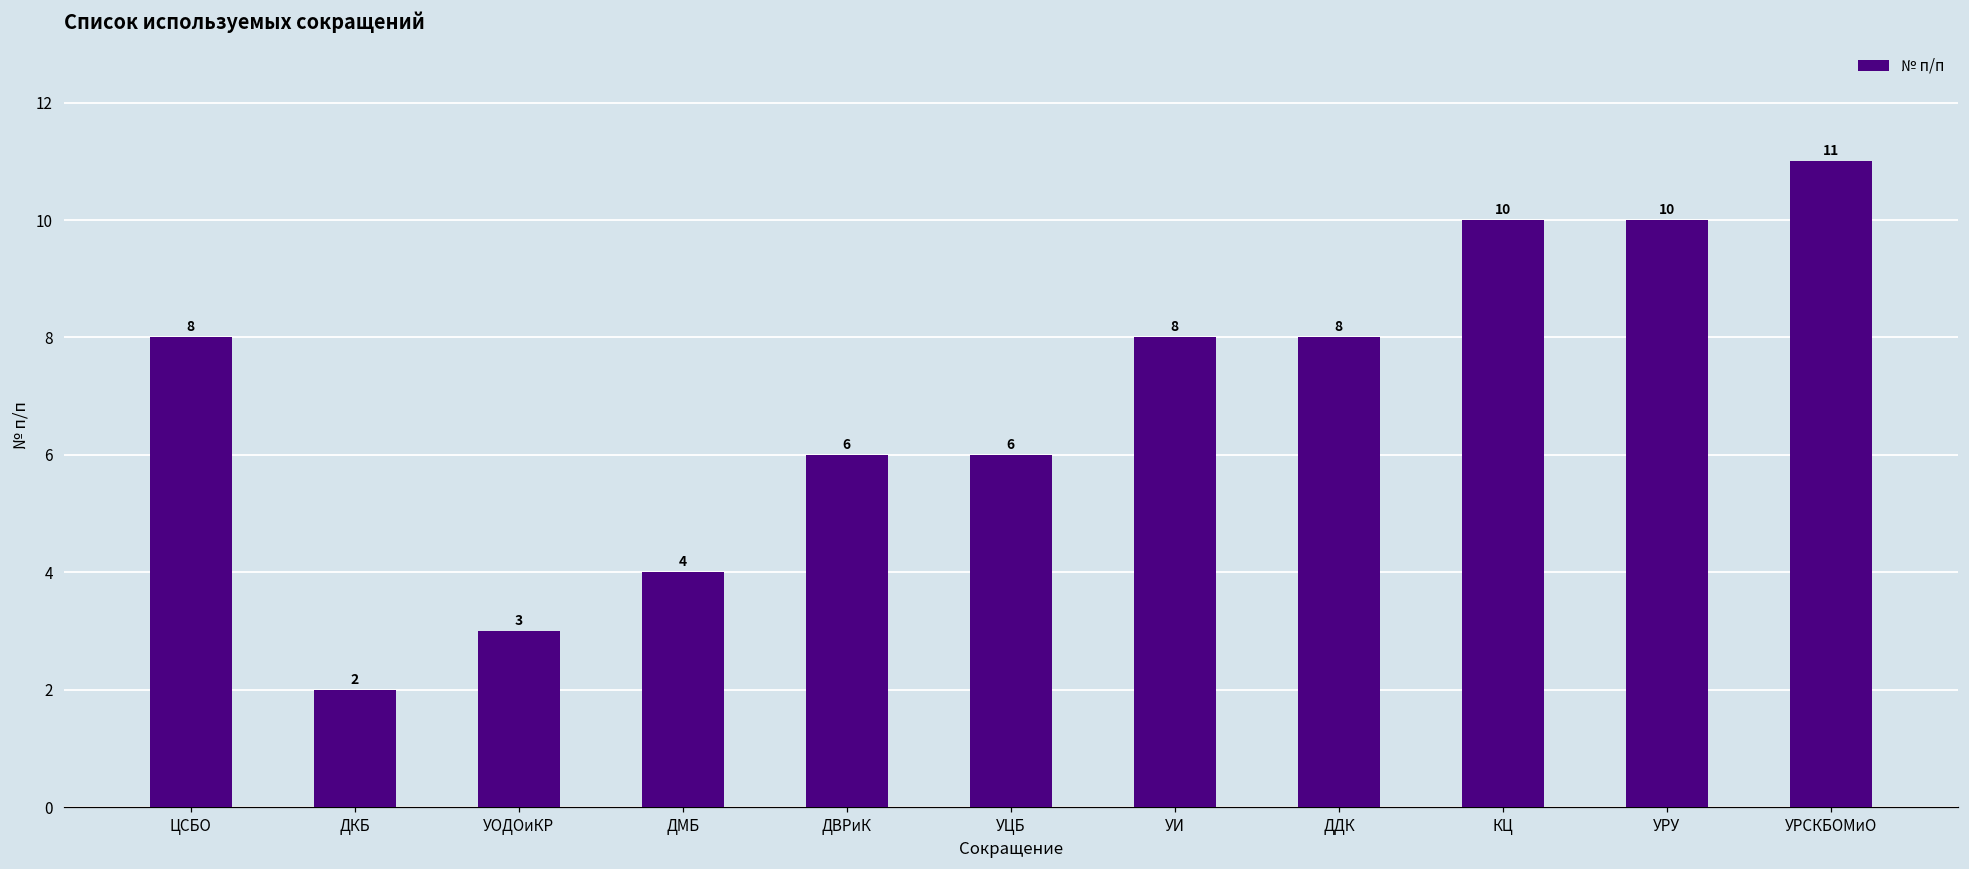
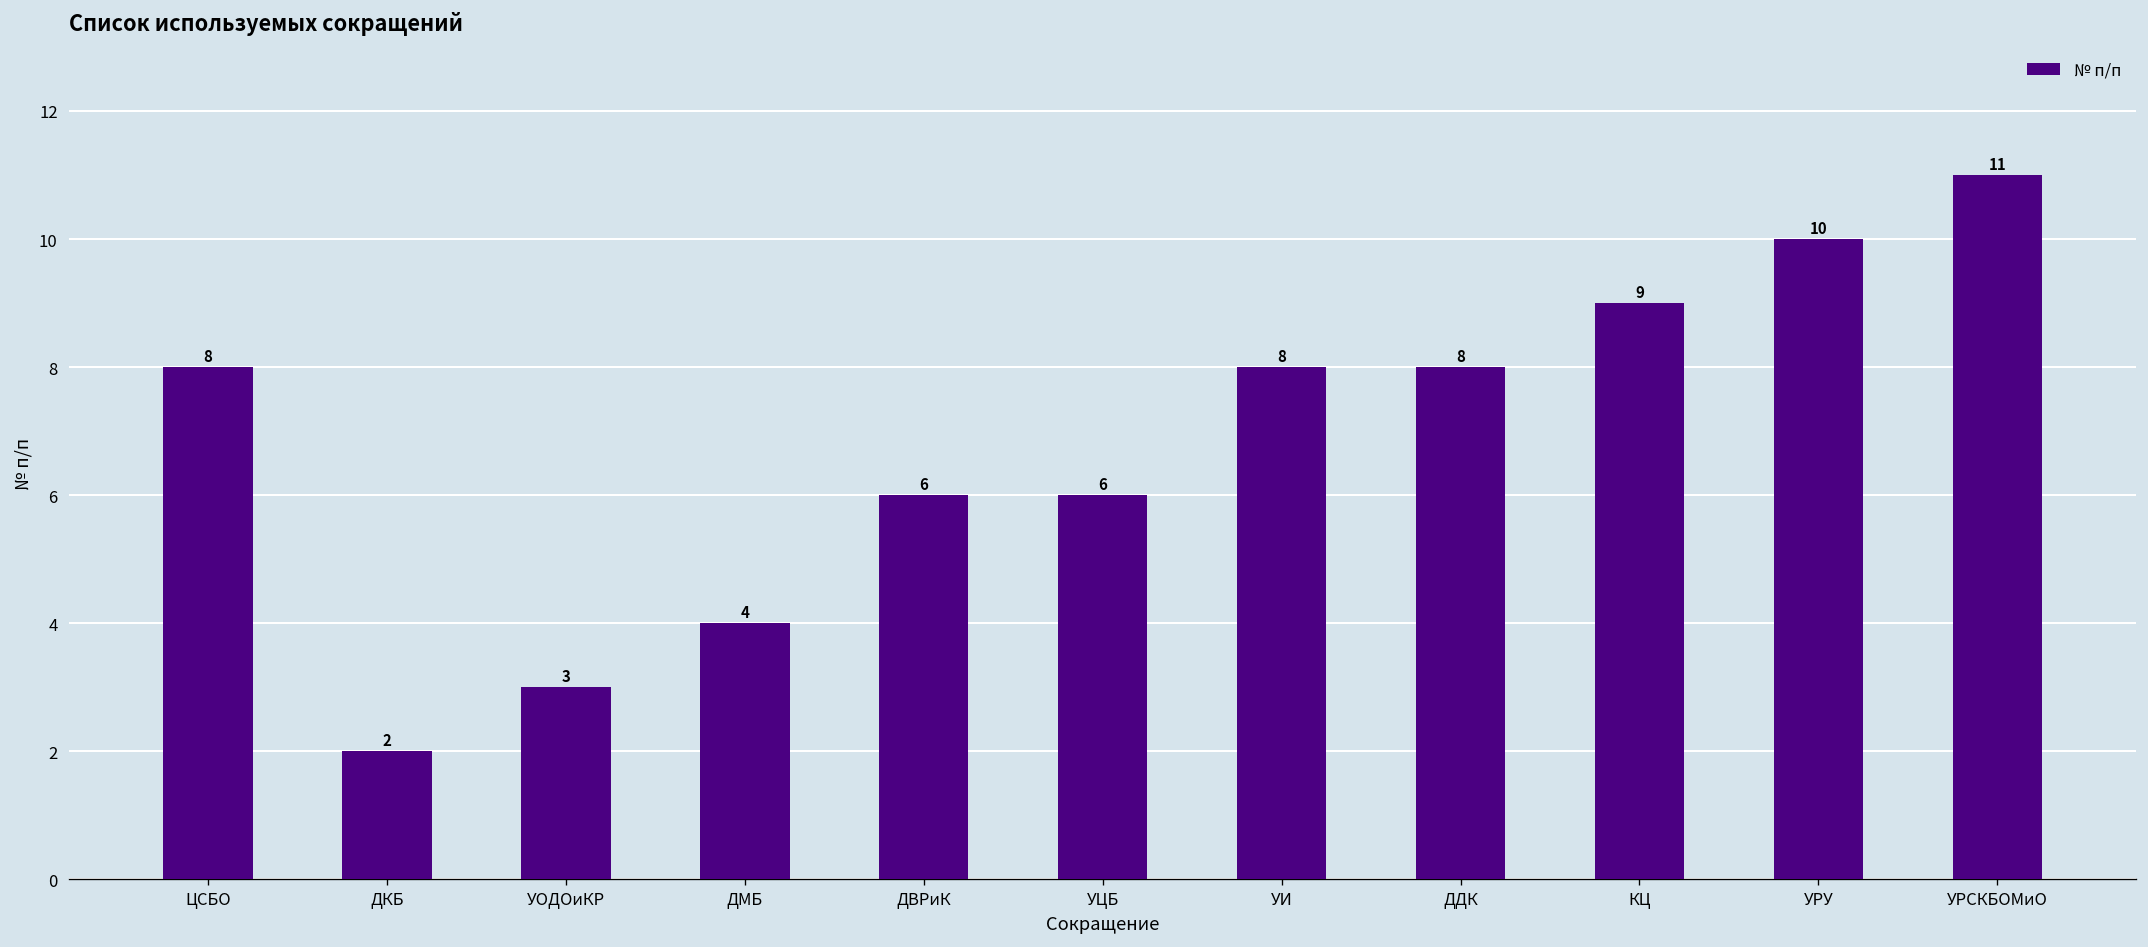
  {
    "ЦСБО": 8,
    "ДКБ": 2,
    "УОДОиКР": 3,
    "ДМБ": 4,
    "ДВРиК": 6,
    "УЦБ": 6,
    "УИ": 8,
    "ДДК": 8,
-   "КЦ": 10,
+   "КЦ": 9,
    "УРУ": 10,
    "УРСКБОМиО": 11
  }
